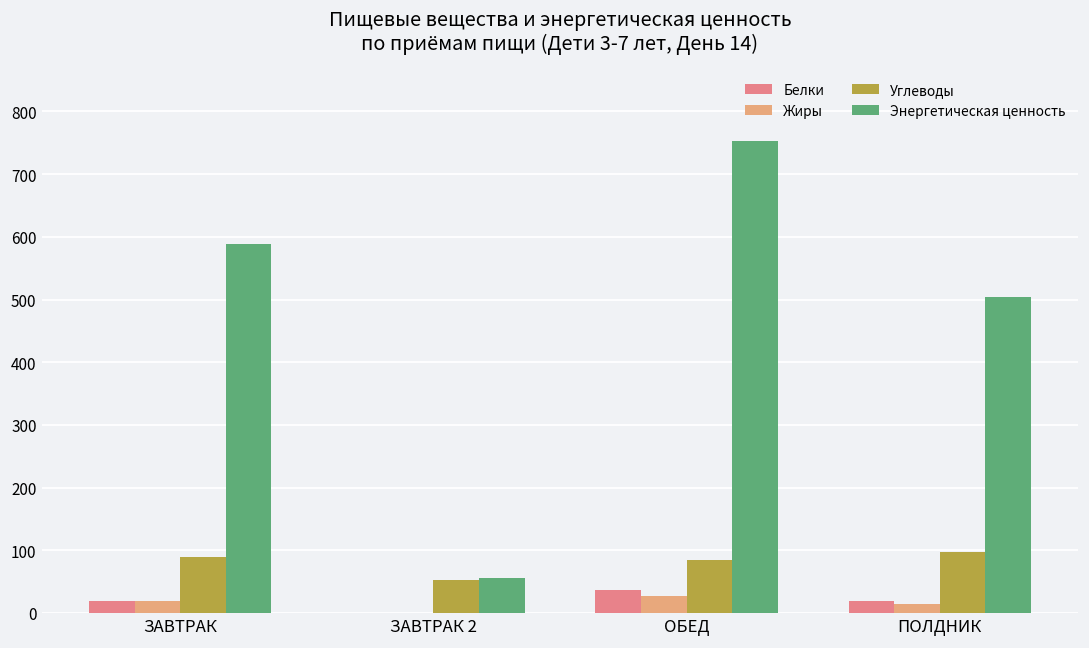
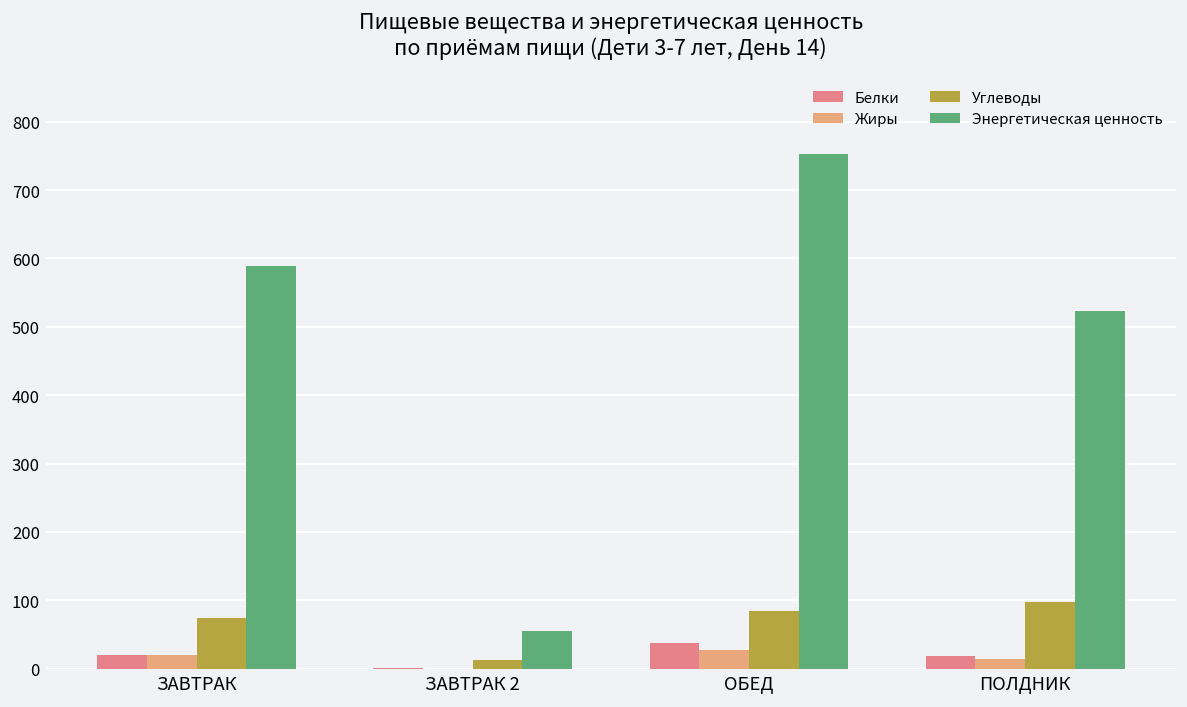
  {
    "Углеводы": {
-     "ЗАВТРАК": 90,
-     "ЗАВТРАК 2": 50,
+     "ЗАВТРАК": 70,
+     "ЗАВТРАК 2": 10,
      "ОБЕД": 80,
      "ПОЛДНИК": 100
    },
    "Энергетическая ценность": {
      "ЗАВТРАК": 590,
      "ЗАВТРАК 2": 60,
      "ОБЕД": 750,
-     "ПОЛДНИК": 500
+     "ПОЛДНИК": 520
    }
  }
